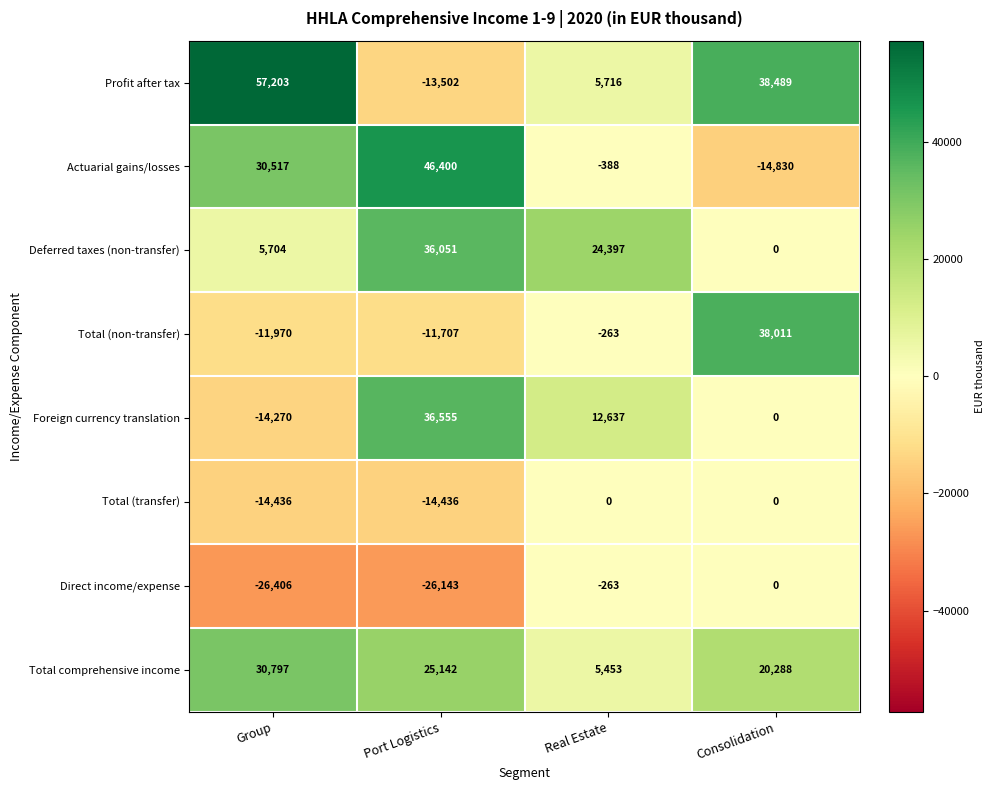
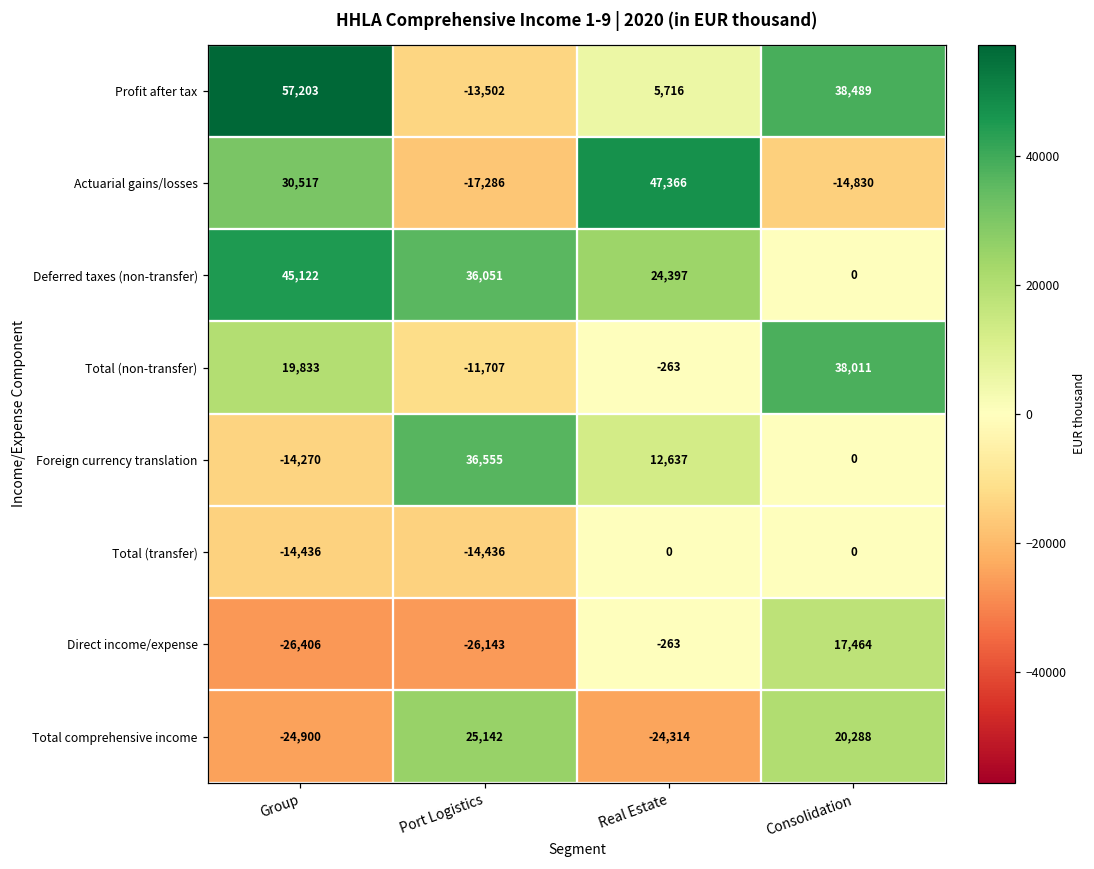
  {
    "Profit after tax": {
      "Group": "57,203",
      "Port Logistics": "-13,502",
      "Real Estate": "5,716",
      "Consolidation": "38,489"
    },
    "Actuarial gains/losses": {
      "Group": "30,517",
-     "Port Logistics": "46,400",
-     "Real Estate": "-388",
+     "Port Logistics": "-17,286",
+     "Real Estate": "47,366",
      "Consolidation": "-14,830"
    },
    "Deferred taxes (non-transfer)": {
-     "Group": "5,704",
+     "Group": "45,122",
      "Port Logistics": "36,051",
      "Real Estate": "24,397",
      "Consolidation": "0"
    },
    "Total (non-transfer)": {
-     "Group": "-11,970",
+     "Group": "19,833",
      "Port Logistics": "-11,707",
      "Real Estate": "-263",
      "Consolidation": "38,011"
    },
    "Foreign currency translation": {
      "Group": "-14,270",
      "Port Logistics": "36,555",
      "Real Estate": "12,637",
      "Consolidation": "0"
    },
    "Total (transfer)": {
      "Group": "-14,436",
      "Port Logistics": "-14,436",
      "Real Estate": "0",
      "Consolidation": "0"
    },
    "Direct income/expense": {
      "Group": "-26,406",
      "Port Logistics": "-26,143",
      "Real Estate": "-263",
-     "Consolidation": "0"
+     "Consolidation": "17,464"
    },
    "Total comprehensive income": {
-     "Group": "30,797",
+     "Group": "-24,900",
      "Port Logistics": "25,142",
-     "Real Estate": "5,453",
+     "Real Estate": "-24,314",
      "Consolidation": "20,288"
    }
  }
